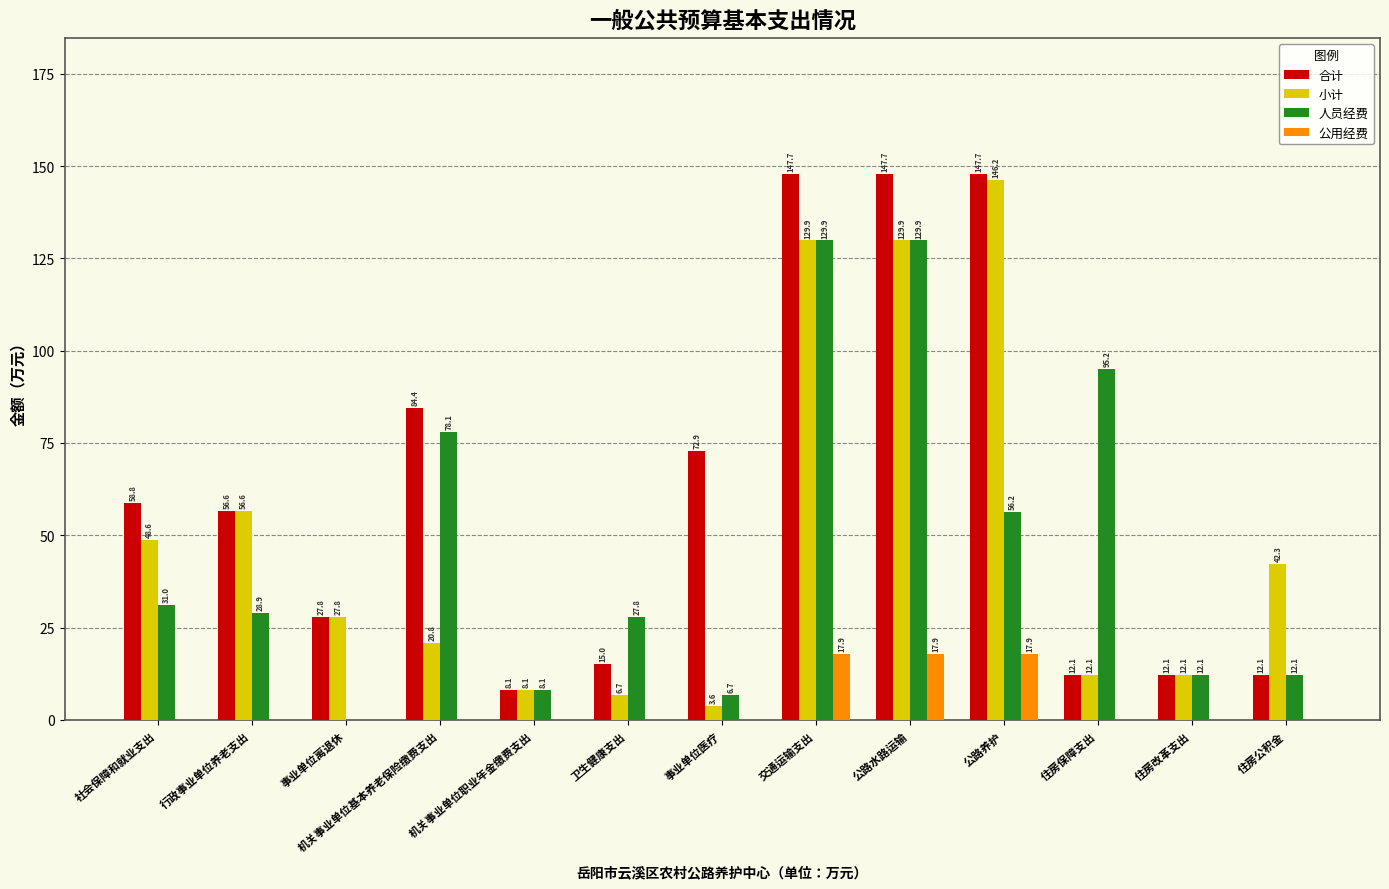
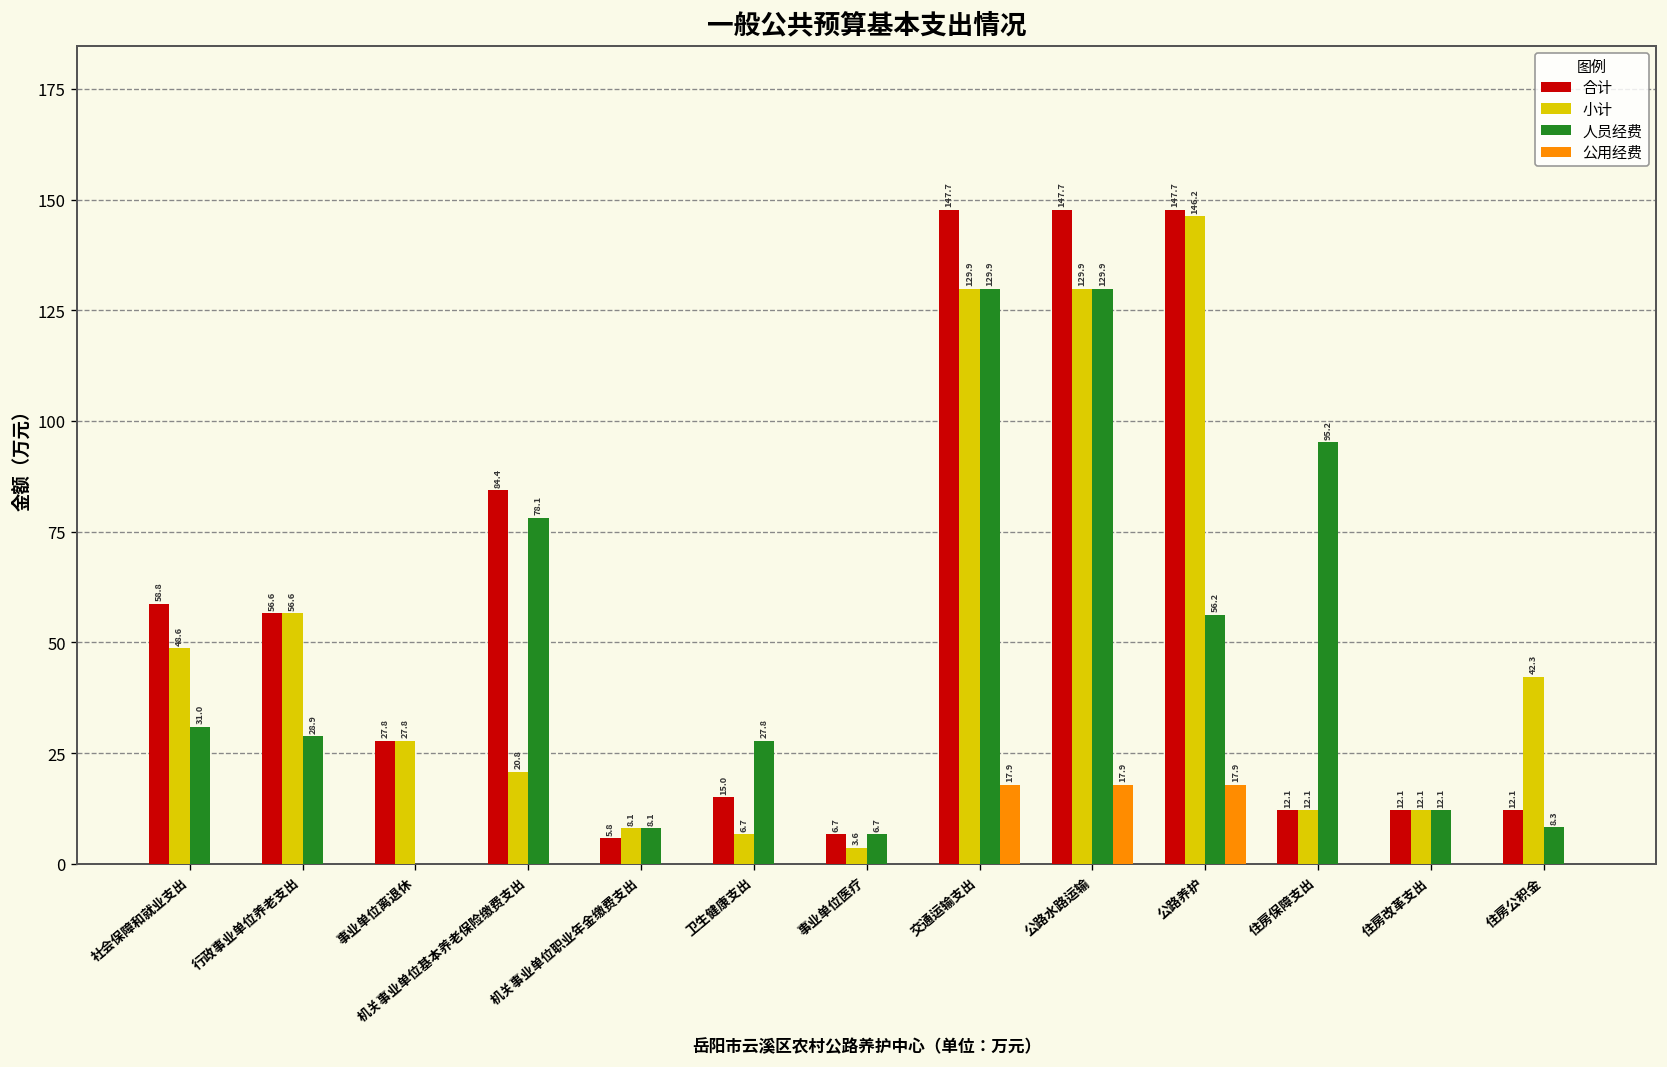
  {
    "合计": {
      "社会保障和就业支出": 58.8,
      "行政事业单位养老支出": 56.6,
      "事业单位离退休": 27.8,
      "机关事业单位基本养老保险缴费支出": 84.4,
-     "机关事业单位职业年金缴费支出": 8.1,
+     "机关事业单位职业年金缴费支出": 5.8,
      "卫生健康支出": 15.0,
-     "事业单位医疗": 72.9,
+     "事业单位医疗": 6.7,
      "交通运输支出": 147.7,
      "公路水路运输": 147.7,
      "公路养护": 147.7,
      "住房保障支出": 12.1,
      "住房改革支出": 12.1,
      "住房公积金": 12.1
    },
    "小计": {
      "社会保障和就业支出": 48.6,
      "行政事业单位养老支出": 56.6,
      "事业单位离退休": 27.8,
      "机关事业单位基本养老保险缴费支出": 20.8,
      "机关事业单位职业年金缴费支出": 8.1,
      "卫生健康支出": 6.7,
      "事业单位医疗": 3.6,
      "交通运输支出": 129.9,
      "公路水路运输": 129.9,
      "公路养护": 146.2,
      "住房保障支出": 12.1,
      "住房改革支出": 12.1,
      "住房公积金": 42.3
    },
    "人员经费": {
      "社会保障和就业支出": 31.0,
      "行政事业单位养老支出": 28.9,
      "机关事业单位基本养老保险缴费支出": 78.1,
      "机关事业单位职业年金缴费支出": 8.1,
      "卫生健康支出": 27.8,
      "事业单位医疗": 6.7,
      "交通运输支出": 129.9,
      "公路水路运输": 129.9,
      "公路养护": 56.2,
      "住房保障支出": 95.2,
      "住房改革支出": 12.1,
-     "住房公积金": 12.1
+     "住房公积金": 8.3
    },
    "公用经费": {
      "交通运输支出": 17.9,
      "公路水路运输": 17.9,
      "公路养护": 17.9
    }
  }
